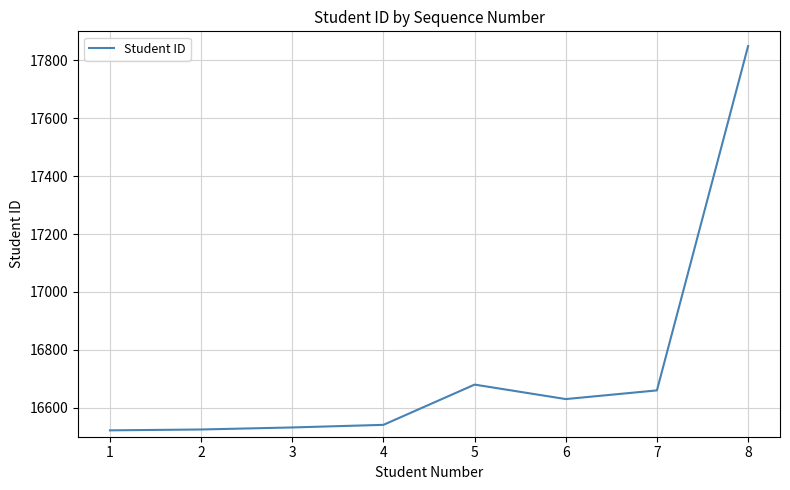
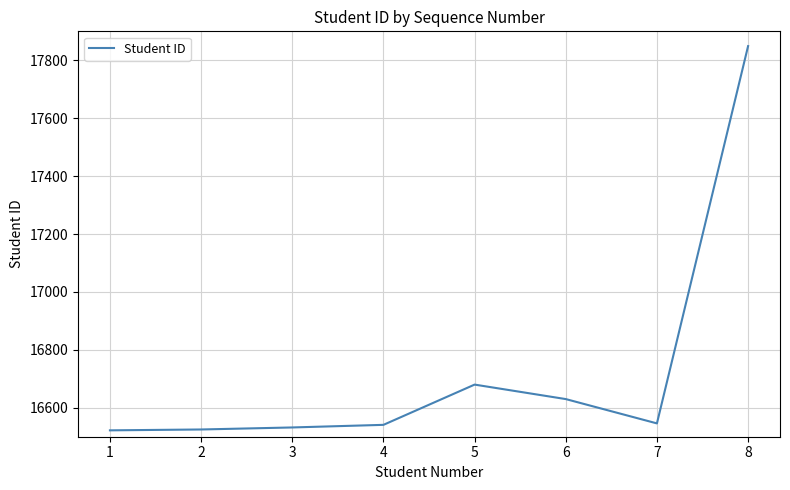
  {
    "1": 16520,
    "2": 16530,
    "3": 16530,
    "4": 16540,
    "5": 16680,
    "6": 16630,
-   "7": 16660,
+   "7": 16550,
    "8": 17850
  }
